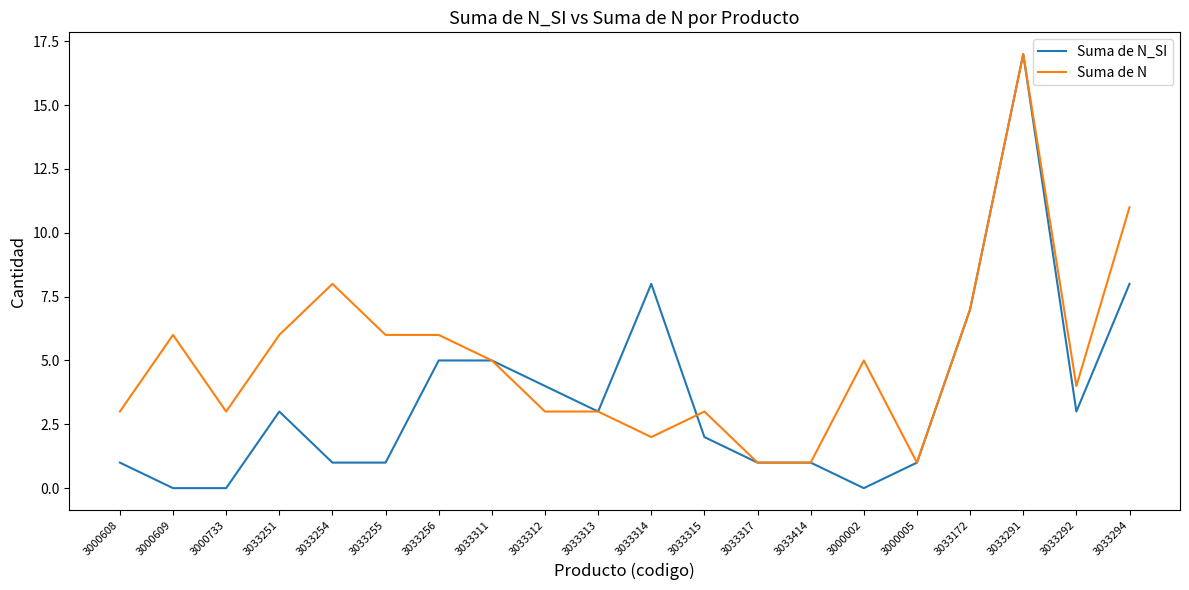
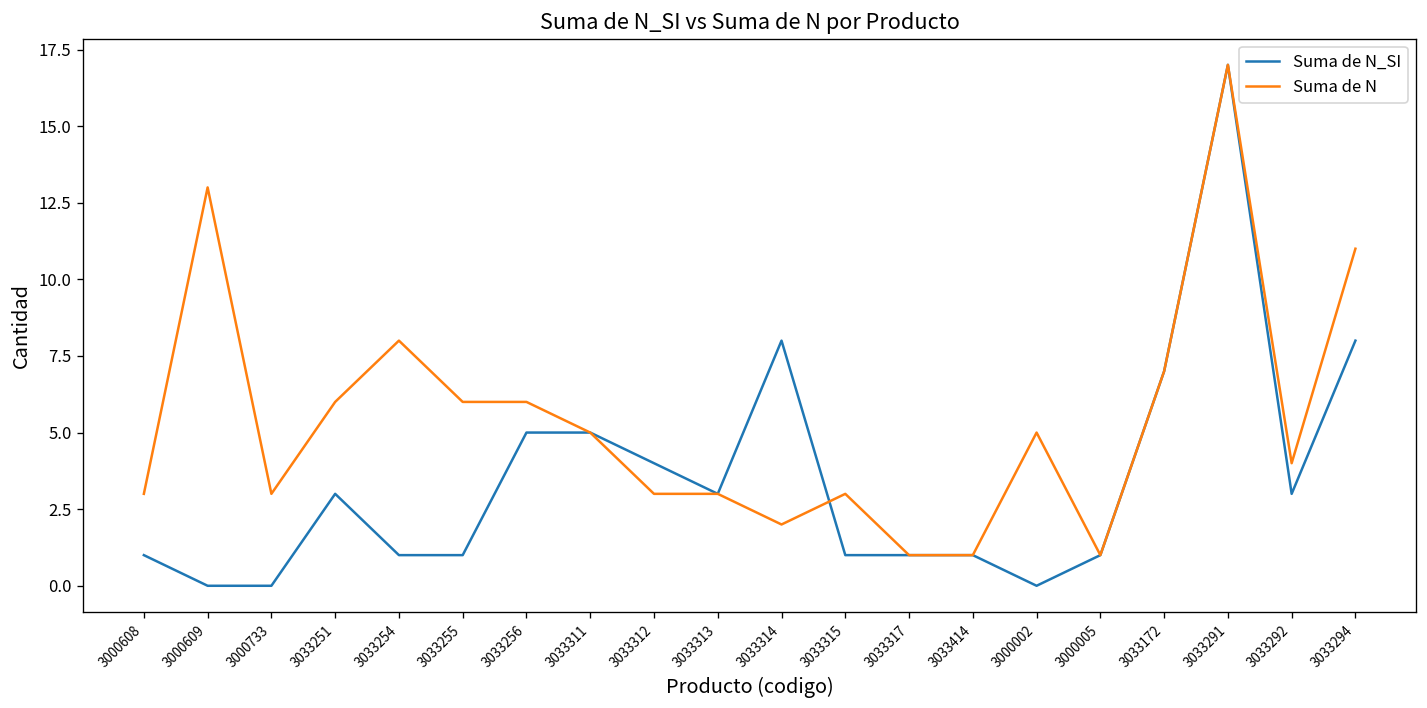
  {
    "Suma de N_SI": {
      "3000608": 1,
      "3000609": 0,
      "3000733": 0,
      "3033251": 3,
      "3033254": 1,
      "3033255": 1,
      "3033256": 5,
      "3033312": 4,
      "3033314": 8,
-     "3033315": 2,
+     "3033315": 1,
      "3000002": 0,
      "3033292": 3,
      "3033294": 8
    },
    "Suma de N": {
      "3000608": 3,
-     "3000609": 6,
+     "3000609": 13,
      "3000733": 3,
      "3033251": 6,
      "3033254": 8,
      "3033255": 6,
      "3033256": 6,
      "3033312": 3,
      "3033314": 2,
      "3033315": 3,
      "3000002": 5,
      "3033292": 4,
      "3033294": 11
    }
  }
